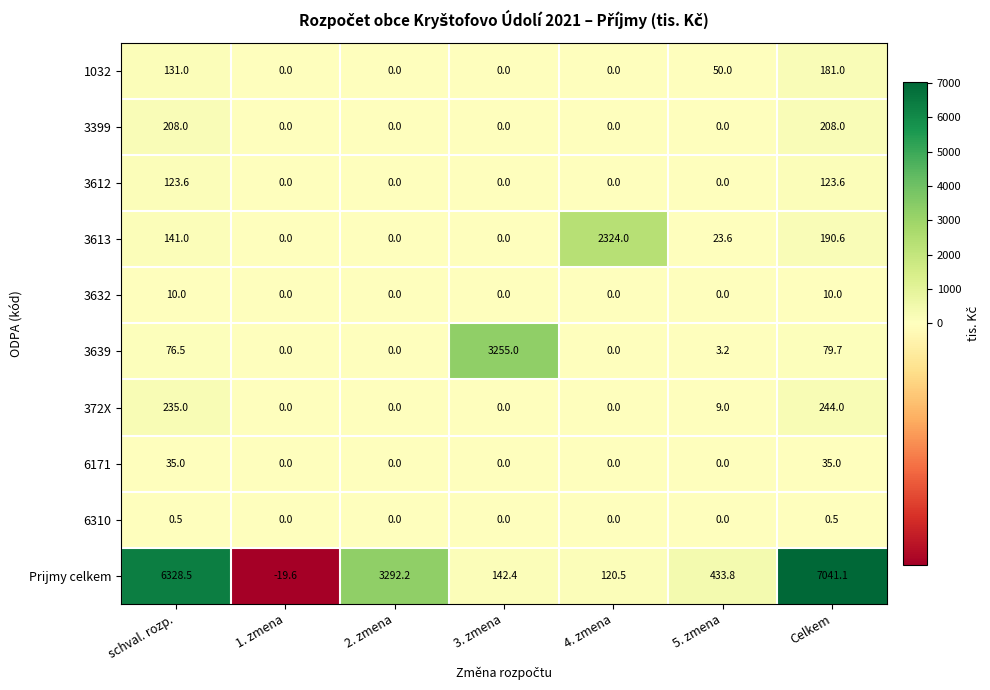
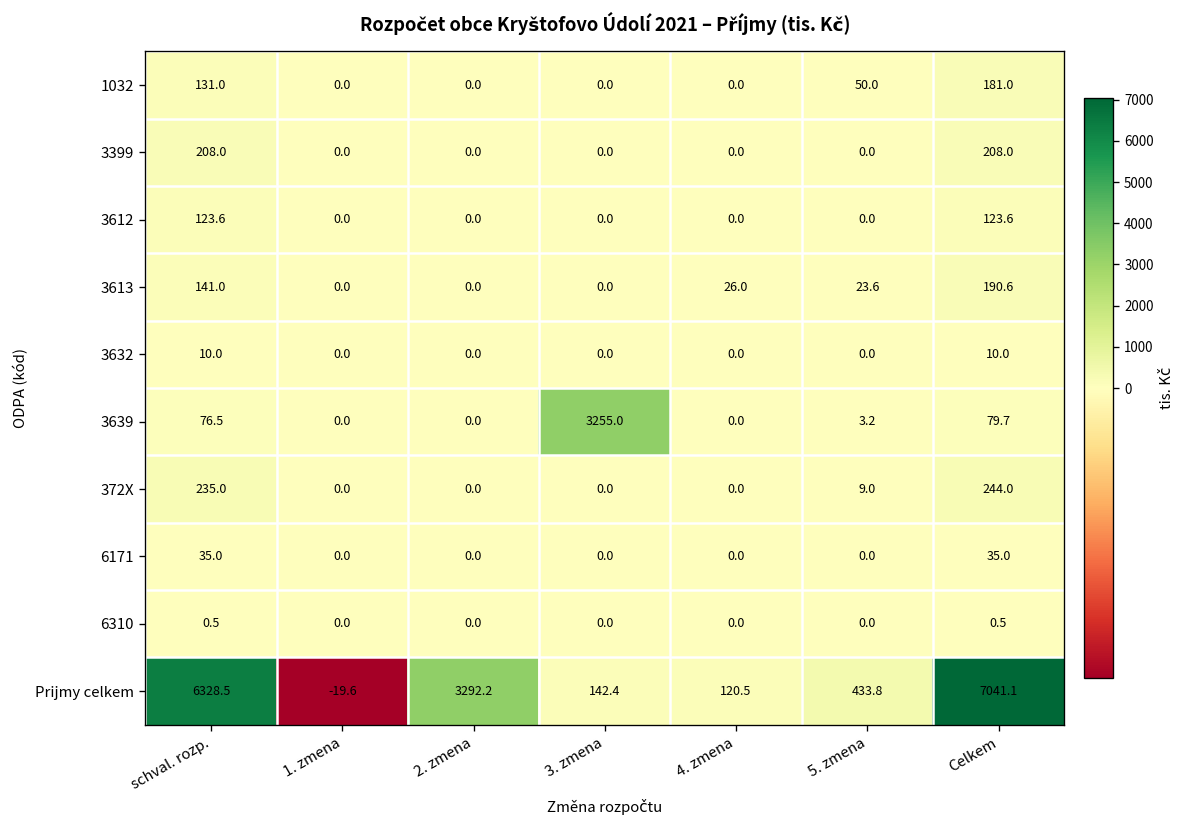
  {
    "1032": {
      "schval. rozp.": 131.0,
      "1. zmena": 0.0,
      "2. zmena": 0.0,
      "3. zmena": 0.0,
      "4. zmena": 0.0,
      "5. zmena": 50.0,
      "Celkem": 181.0
    },
    "3399": {
      "schval. rozp.": 208.0,
      "1. zmena": 0.0,
      "2. zmena": 0.0,
      "3. zmena": 0.0,
      "4. zmena": 0.0,
      "5. zmena": 0.0,
      "Celkem": 208.0
    },
    "3612": {
      "schval. rozp.": 123.6,
      "1. zmena": 0.0,
      "2. zmena": 0.0,
      "3. zmena": 0.0,
      "4. zmena": 0.0,
      "5. zmena": 0.0,
      "Celkem": 123.6
    },
    "3613": {
      "schval. rozp.": 141.0,
      "1. zmena": 0.0,
      "2. zmena": 0.0,
      "3. zmena": 0.0,
-     "4. zmena": 2324.0,
+     "4. zmena": 26.0,
      "5. zmena": 23.6,
      "Celkem": 190.6
    },
    "3632": {
      "schval. rozp.": 10.0,
      "1. zmena": 0.0,
      "2. zmena": 0.0,
      "3. zmena": 0.0,
      "4. zmena": 0.0,
      "5. zmena": 0.0,
      "Celkem": 10.0
    },
    "3639": {
      "schval. rozp.": 76.5,
      "1. zmena": 0.0,
      "2. zmena": 0.0,
      "3. zmena": 3255.0,
      "4. zmena": 0.0,
      "5. zmena": 3.2,
      "Celkem": 79.7
    },
    "372X": {
      "schval. rozp.": 235.0,
      "1. zmena": 0.0,
      "2. zmena": 0.0,
      "3. zmena": 0.0,
      "4. zmena": 0.0,
      "5. zmena": 9.0,
      "Celkem": 244.0
    },
    "6171": {
      "schval. rozp.": 35.0,
      "1. zmena": 0.0,
      "2. zmena": 0.0,
      "3. zmena": 0.0,
      "4. zmena": 0.0,
      "5. zmena": 0.0,
      "Celkem": 35.0
    },
    "6310": {
      "schval. rozp.": 0.5,
      "1. zmena": 0.0,
      "2. zmena": 0.0,
      "3. zmena": 0.0,
      "4. zmena": 0.0,
      "5. zmena": 0.0,
      "Celkem": 0.5
    },
    "Prijmy celkem": {
      "schval. rozp.": 6328.5,
      "1. zmena": -19.6,
      "2. zmena": 3292.2,
      "3. zmena": 142.4,
      "4. zmena": 120.5,
      "5. zmena": 433.8,
      "Celkem": 7041.1
    }
  }
